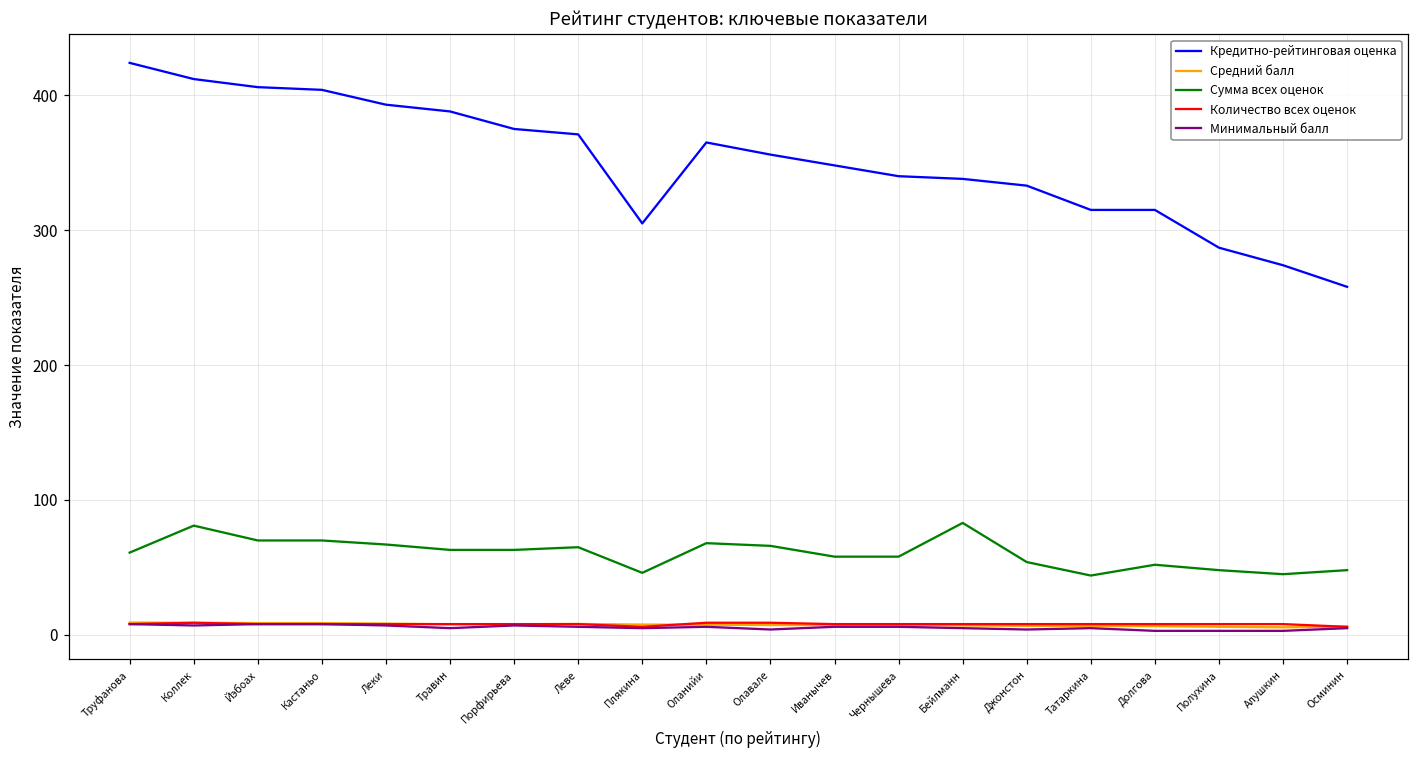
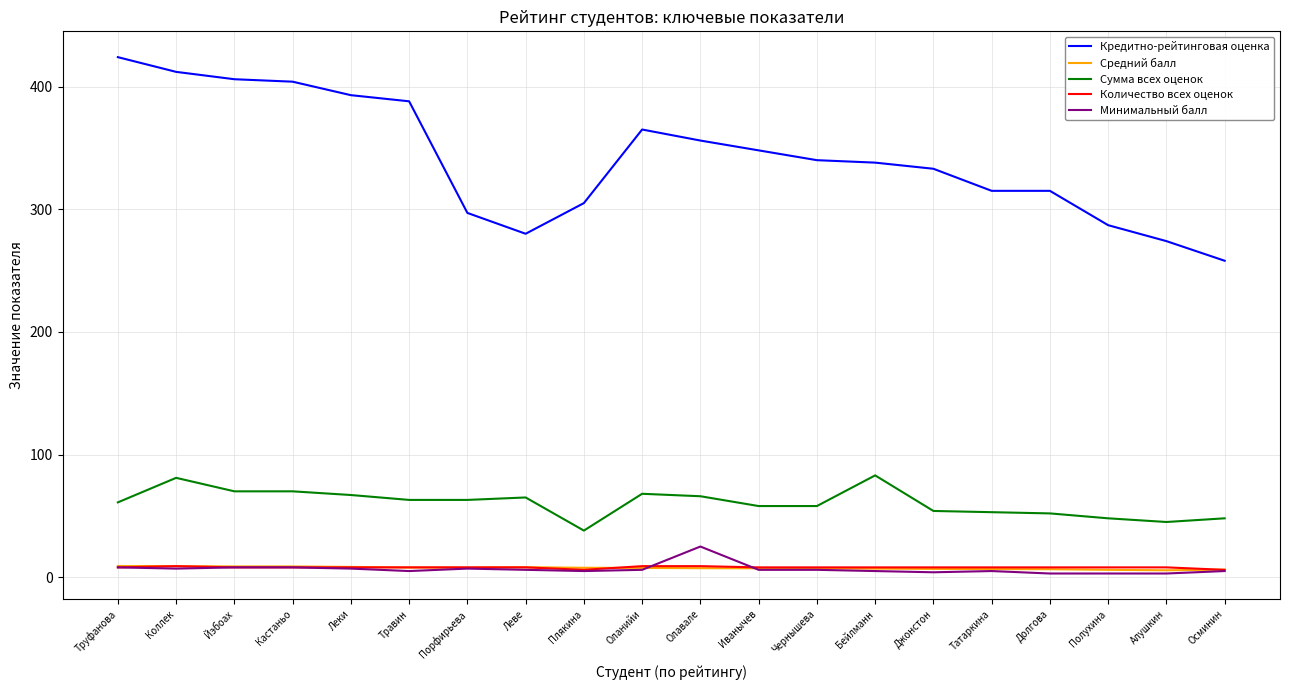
  {
    "Кредитно-рейтинговая оценка": {
      "Труфанова": 424,
      "Коллек": 412,
      "Йэбоах": 406,
      "Кастаньо": 404,
      "Леки": 393,
      "Травин": 388,
-     "Порфирьева": 375,
-     "Леве": 371,
+     "Порфирьева": 297,
+     "Леве": 280,
      "Плякина": 305,
      "Оланийи": 365,
      "Олавале": 356,
      "Иванычев": 348,
      "Чернышева": 340,
      "Бейлманн": 338,
      "Джонстон": 333,
      "Татаркина": 315,
      "Долгова": 315,
      "Полухина": 287,
      "Алушкин": 274,
      "Осминин": 258
    },
    "Средний балл": {
      "Алушкин": 6
    },
    "Сумма всех оценок": {
      "Труфанова": 61,
      "Коллек": 81,
      "Йэбоах": 70,
      "Кастаньо": 70,
      "Леки": 67,
      "Травин": 63,
      "Порфирьева": 63,
      "Леве": 65,
-     "Плякина": 46,
+     "Плякина": 38,
      "Оланийи": 68,
      "Олавале": 66,
      "Иванычев": 58,
      "Чернышева": 58,
      "Бейлманн": 83,
      "Джонстон": 54,
-     "Татаркина": 44,
+     "Татаркина": 53,
      "Долгова": 52,
      "Полухина": 48,
      "Алушкин": 45,
      "Осминин": 48
    },
    "Количество всех оценок": {
      "Алушкин": 8
    },
    "Минимальный балл": {
      "Травин": 5,
-     "Олавале": 4,
+     "Олавале": 25,
      "Джонстон": 4,
      "Долгова": 3,
      "Полухина": 3,
      "Алушкин": 3
    }
  }
